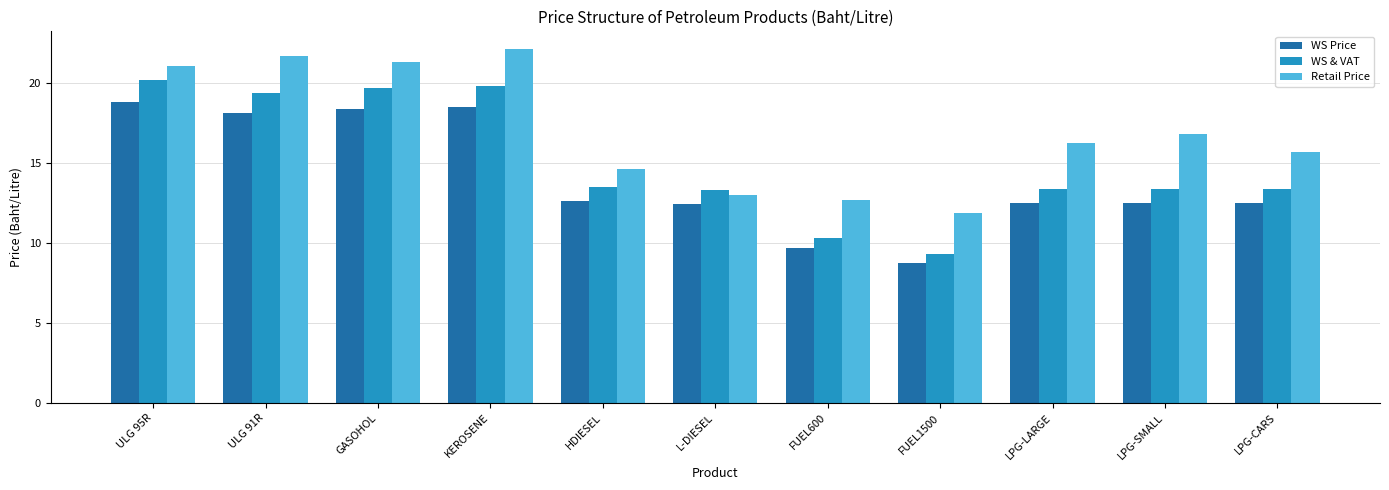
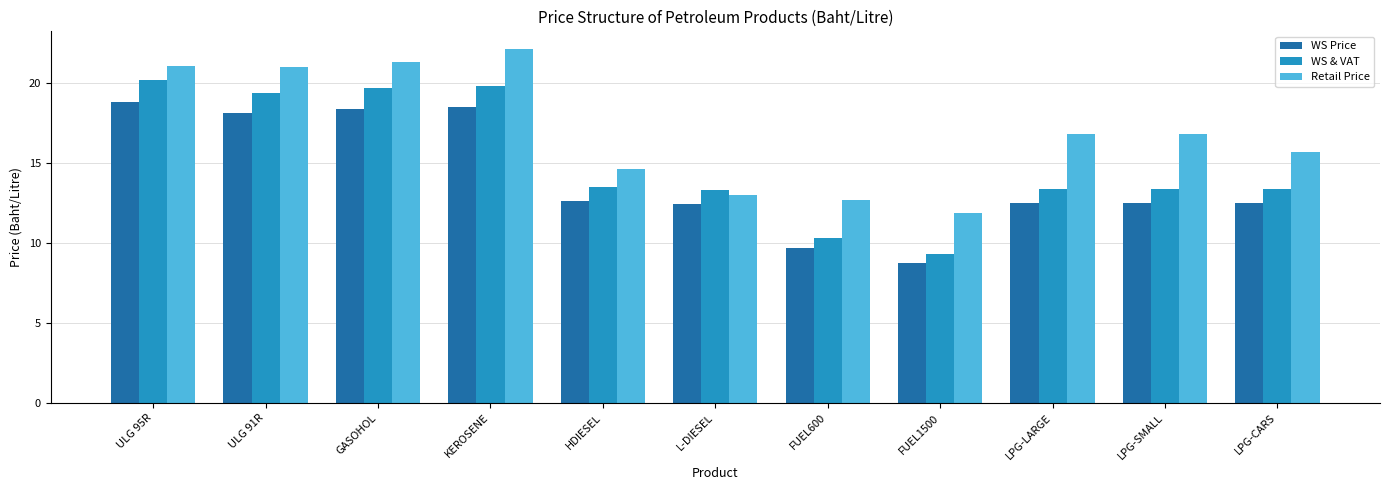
  {
    "Retail Price": {
      "ULG 95R": 21.0,
-     "ULG 91R": 21.7,
+     "ULG 91R": 21.0,
      "GASOHOL": 21.3,
      "KEROSENE": 22.1,
      "HDIESEL": 14.6,
      "L-DIESEL": 13.0,
      "FUEL600": 12.7,
      "FUEL1500": 11.9,
-     "LPG-LARGE": 16.2,
+     "LPG-LARGE": 16.8,
      "LPG-SMALL": 16.8,
      "LPG-CARS": 15.6
    }
  }
